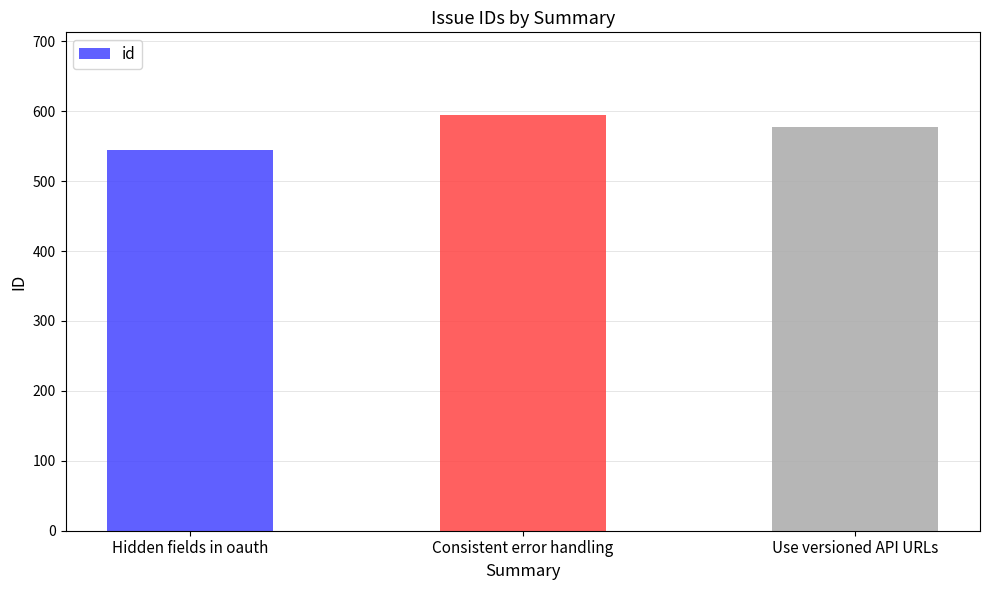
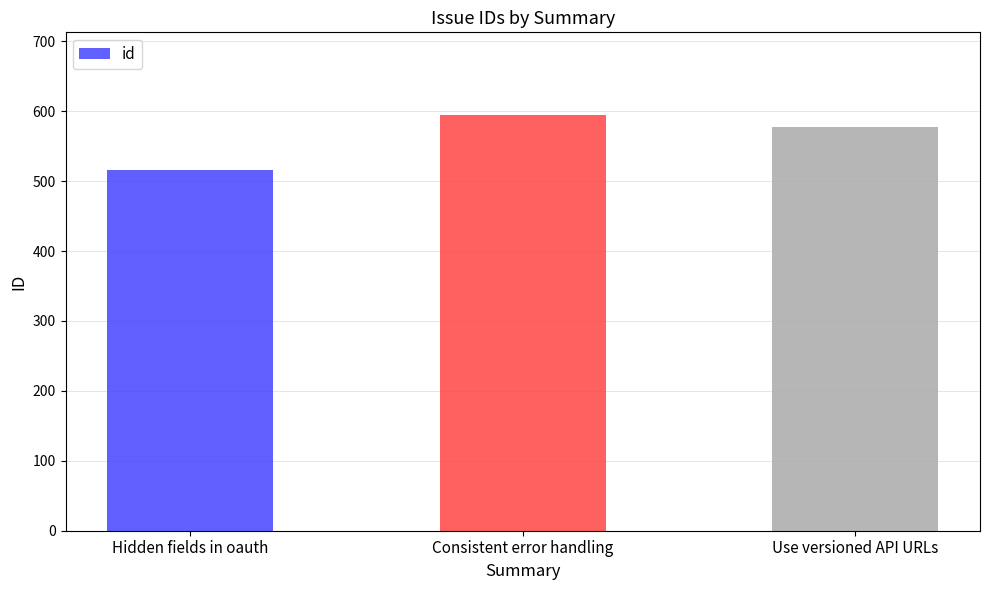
  {
-   "Hidden fields in oauth": 550,
+   "Hidden fields in oauth": 520,
    "Consistent error handling": 590,
    "Use versioned API URLs": 580
  }
